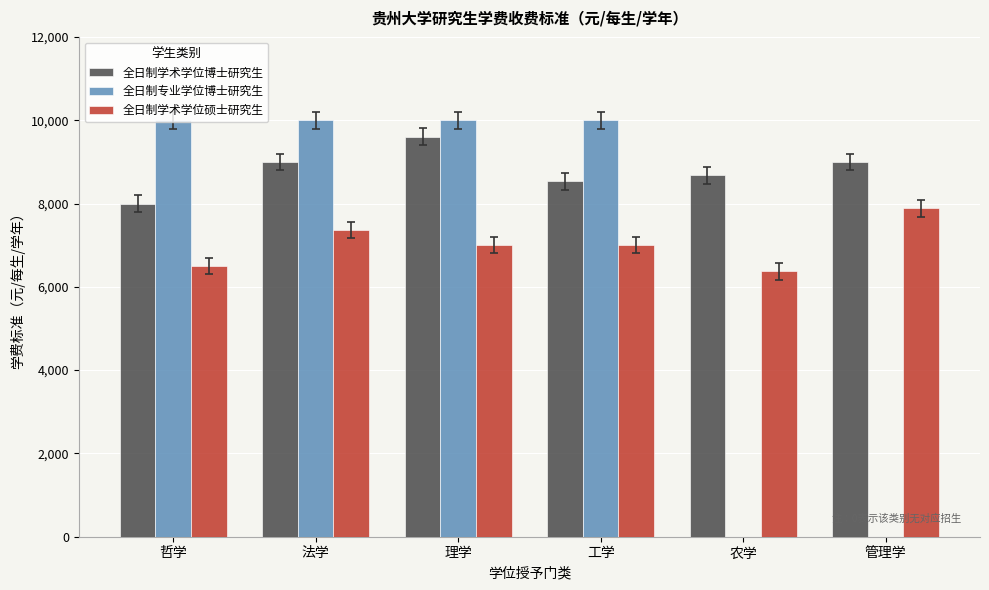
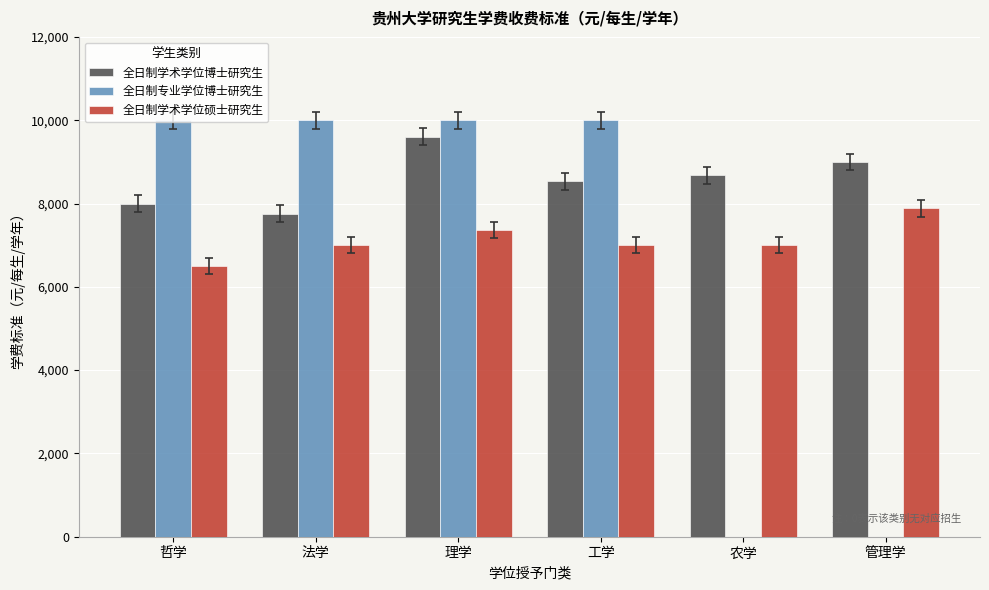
  {
    "全日制学术学位博士研究生": {
      "哲学": "8,000",
-     "法学": "9,000",
+     "法学": "7,800",
      "理学": "9,600",
      "工学": "8,500",
      "农学": "8,700",
      "管理学": "9,000"
    },
    "全日制专业学位博士研究生": {
      "管理学": "0"
    },
    "全日制学术学位硕士研究生": {
      "哲学": "6,500",
-     "法学": "7,400",
-     "理学": "7,000",
+     "法学": "7,000",
+     "理学": "7,400",
      "工学": "7,000",
-     "农学": "6,400",
+     "农学": "7,000",
      "管理学": "7,900"
    }
  }
